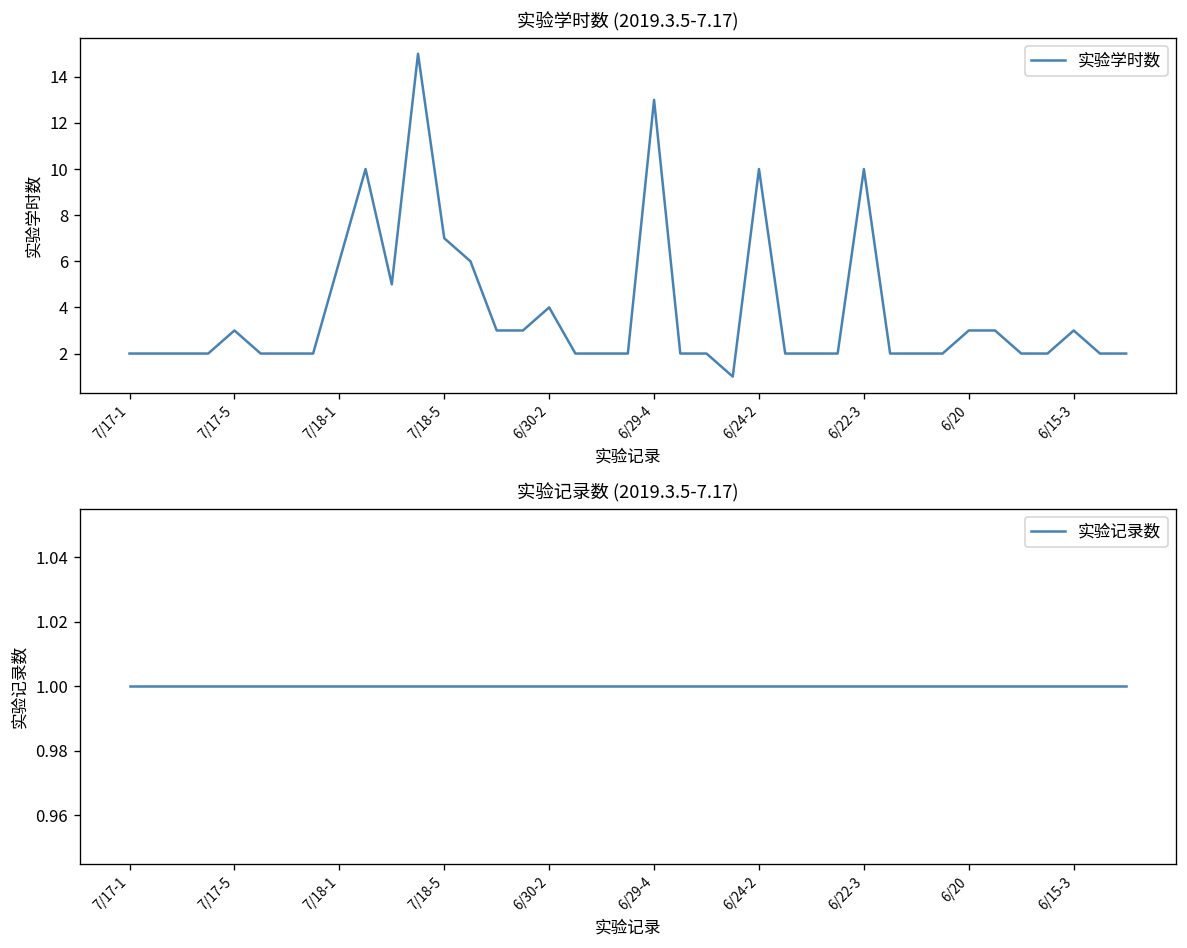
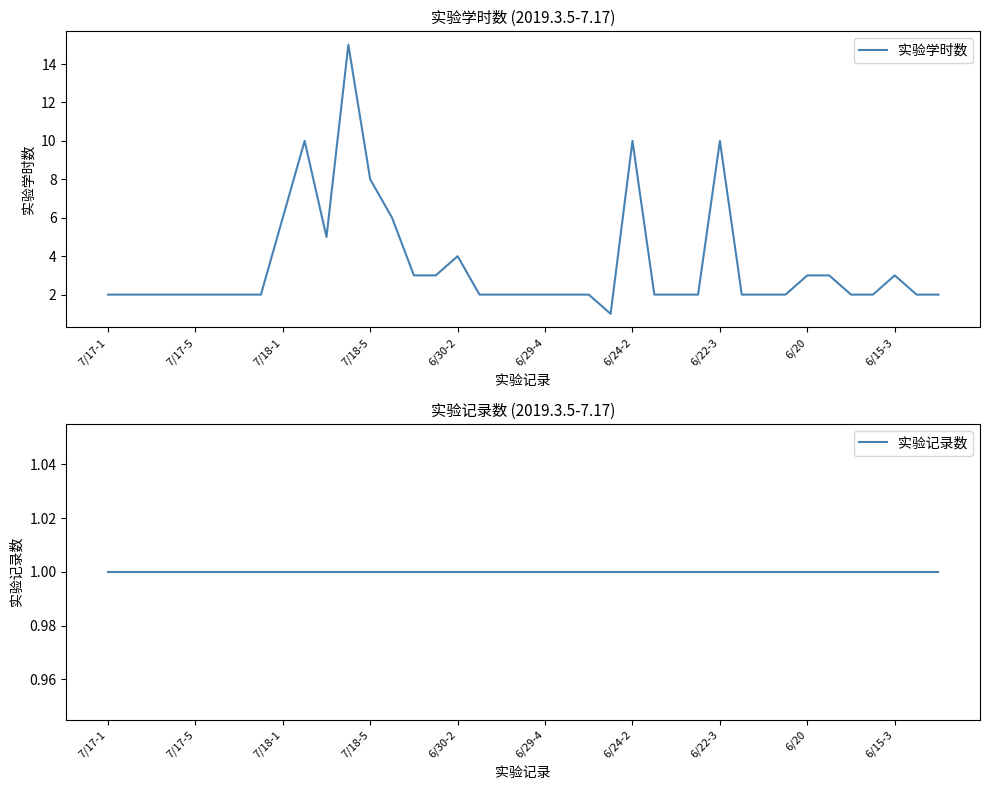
  {
    "实验学时数 (2019.3.5-7.17)": {
      "7/17-1": 2,
-     "7/17-5": 3,
+     "7/17-5": 2,
      "7/18-1": 6,
-     "7/18-5": 7,
+     "7/18-5": 8,
      "6/30-2": 4,
-     "6/29-4": 13,
+     "6/29-4": 2,
      "6/24-2": 10,
      "6/22-3": 10,
      "6/20": 3,
      "6/15-3": 3
    },
    "实验记录数 (2019.3.5-7.17)": {
      "7/17-1": 1.000,
      "7/17-5": 1.000,
      "7/18-1": 1.000,
      "7/18-5": 1.000,
      "6/30-2": 1.000,
      "6/29-4": 1.000,
      "6/24-2": 1.000,
      "6/22-3": 1.000,
      "6/20": 1.000,
      "6/15-3": 1.000
    }
  }
